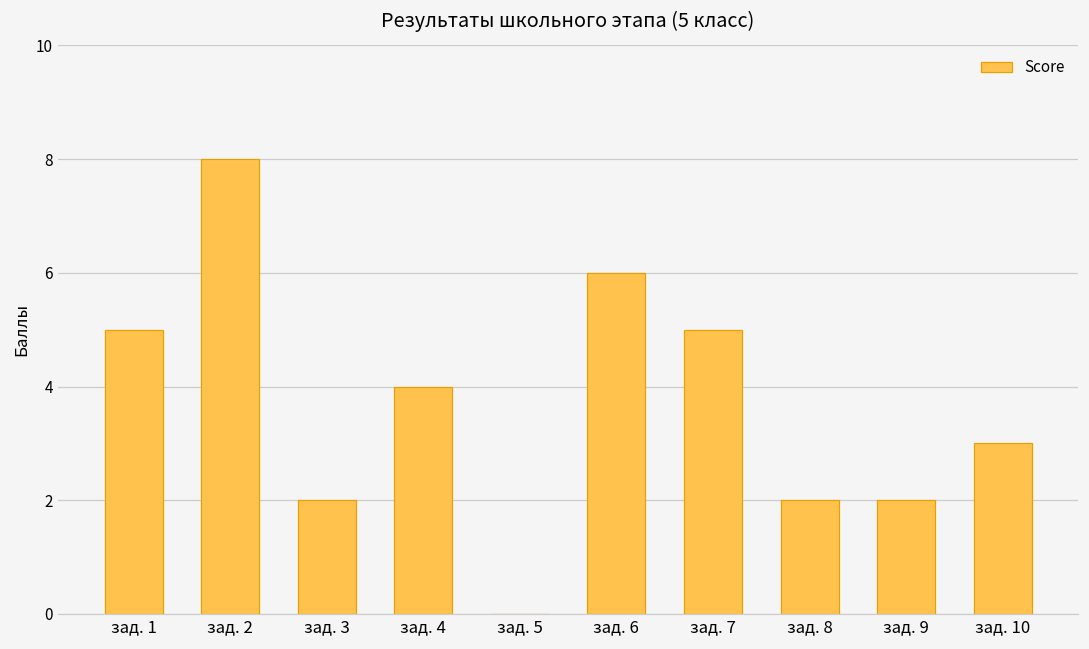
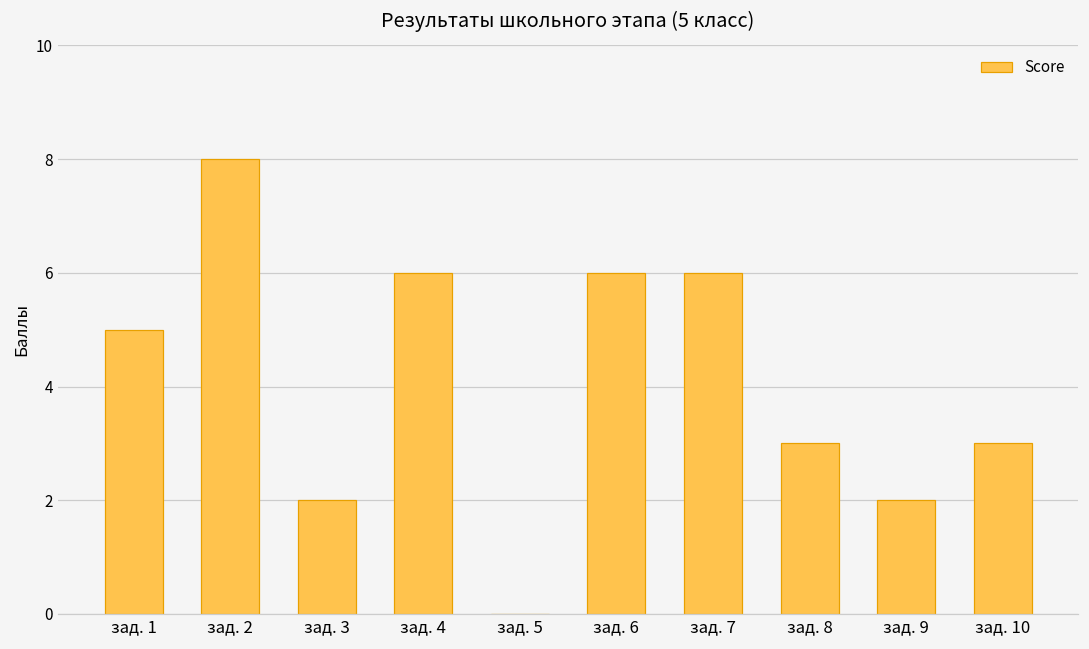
  {
    "зад. 1": 5,
    "зад. 2": 8,
    "зад. 3": 2,
-   "зад. 4": 4,
+   "зад. 4": 6,
    "зад. 5": 0,
    "зад. 6": 6,
-   "зад. 7": 5,
-   "зад. 8": 2,
+   "зад. 7": 6,
+   "зад. 8": 3,
    "зад. 9": 2,
    "зад. 10": 3
  }
